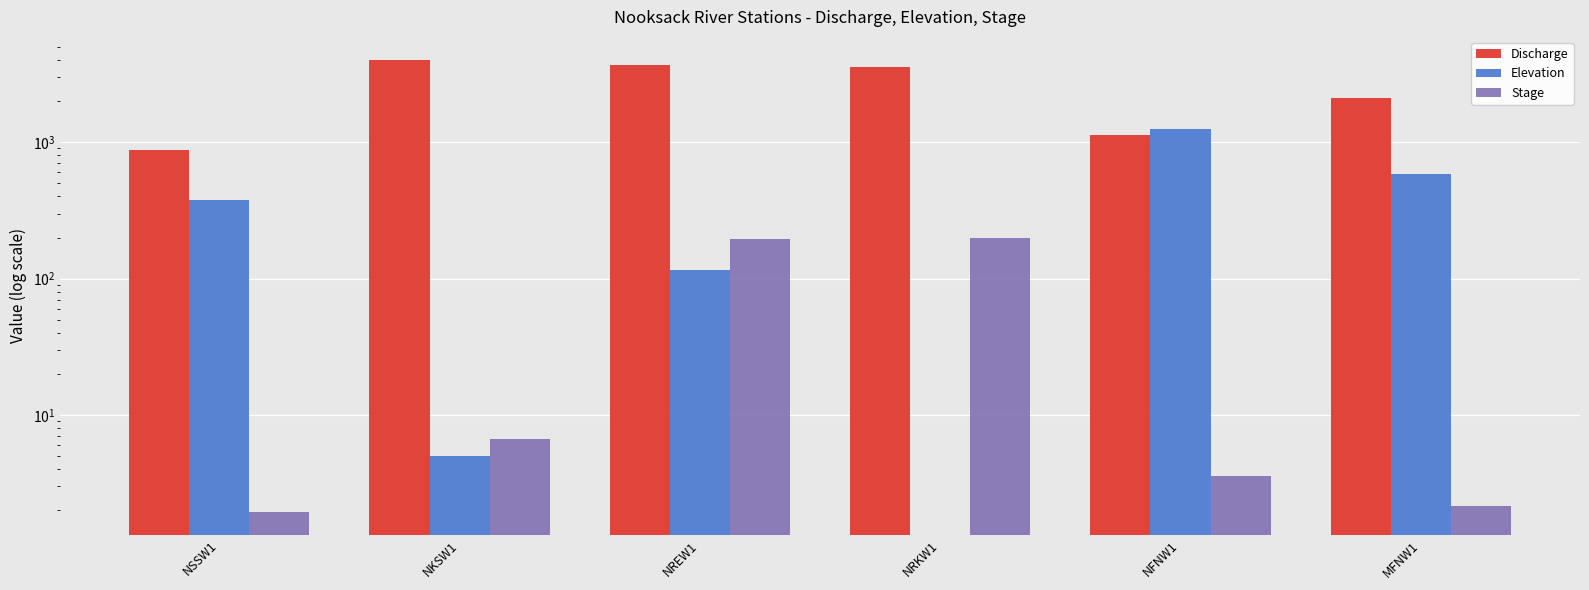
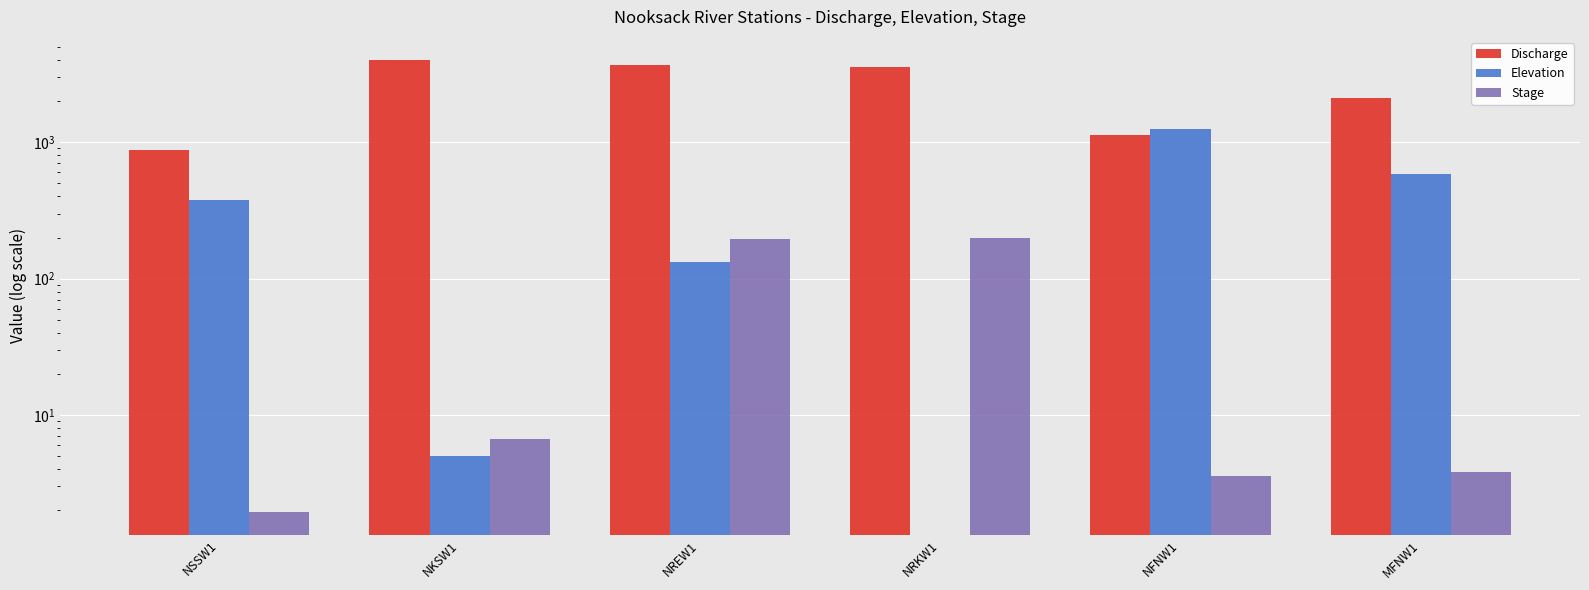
  {
    "Discharge": {
      "NSSW1": 900,
      "NKSW1": 4000,
      "NREW1": 3700,
      "NRKW1": 3500,
      "NFNW1": 1100,
      "MFNW1": 2100
    },
    "Elevation": {
      "NSSW1": 380,
      "NKSW1": 5,
-     "NREW1": 120,
+     "NREW1": 130,
      "NFNW1": 1200,
      "MFNW1": 580
    },
    "Stage": {
      "NSSW1": 1.9,
      "NKSW1": 7,
      "NREW1": 200,
      "NRKW1": 200,
      "NFNW1": 3.6,
-     "MFNW1": 2.1
+     "MFNW1": 3.9
    }
  }
